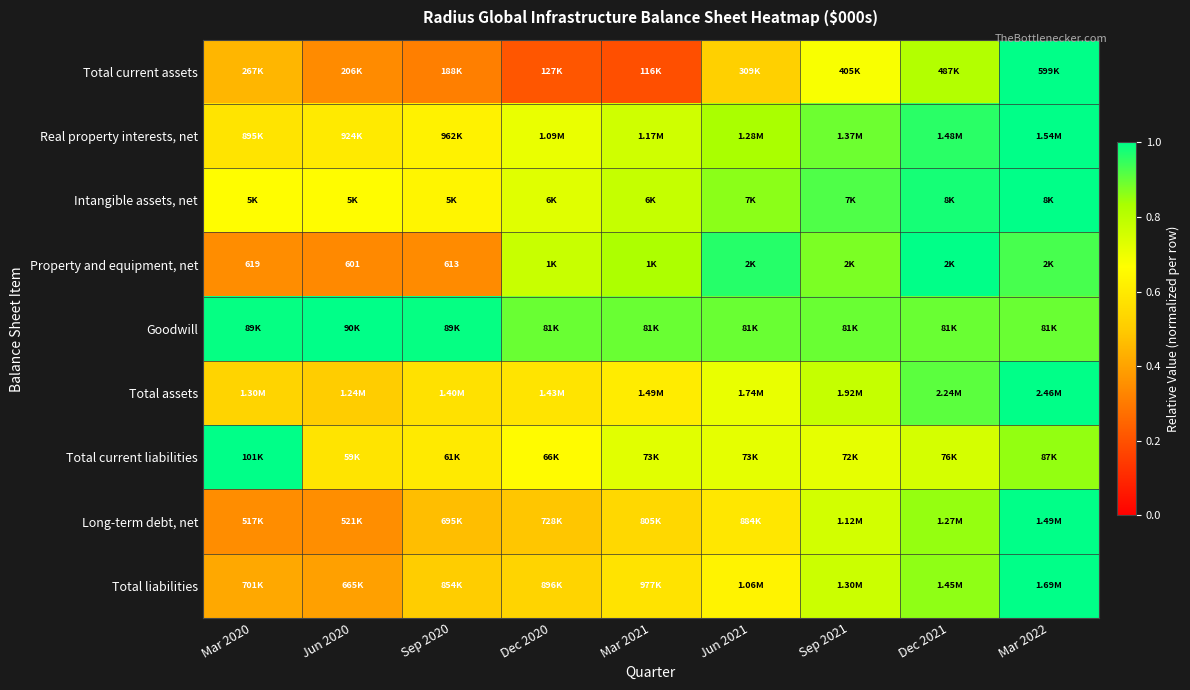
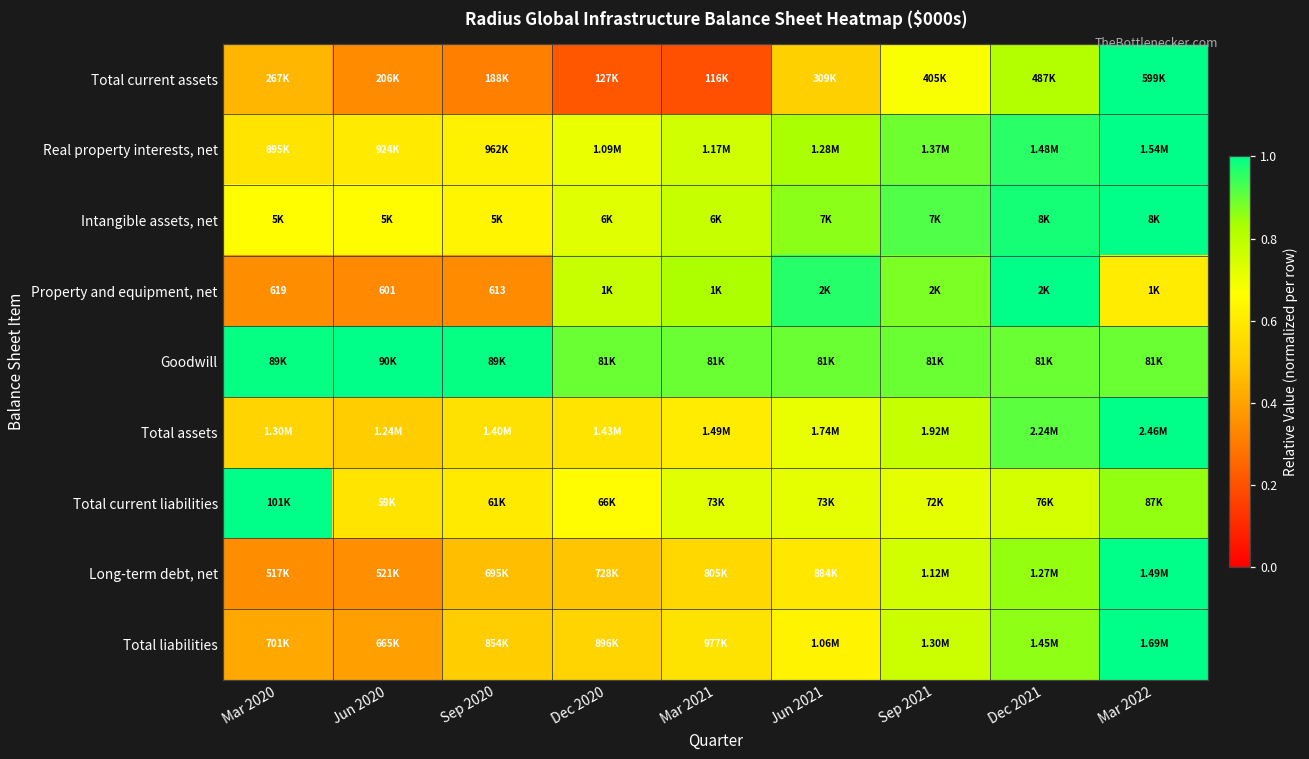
  {
    "Total current assets": {
      "Mar 2020": "267K",
      "Jun 2020": "206K",
      "Sep 2020": "188K",
      "Dec 2020": "127K",
      "Mar 2021": "116K",
      "Jun 2021": "309K",
      "Sep 2021": "405K",
      "Dec 2021": "487K",
      "Mar 2022": "599K"
    },
    "Real property interests, net": {
      "Mar 2020": "895K",
      "Jun 2020": "924K",
      "Sep 2020": "962K",
      "Dec 2020": "1.09M",
      "Mar 2021": "1.17M",
      "Jun 2021": "1.28M",
      "Sep 2021": "1.37M",
      "Dec 2021": "1.48M",
      "Mar 2022": "1.54M"
    },
    "Intangible assets, net": {
      "Mar 2020": "5K",
      "Jun 2020": "5K",
      "Sep 2020": "5K",
      "Dec 2020": "6K",
      "Mar 2021": "6K",
      "Jun 2021": "7K",
      "Sep 2021": "7K",
      "Dec 2021": "8K",
      "Mar 2022": "8K"
    },
    "Property and equipment, net": {
      "Mar 2020": "619",
      "Jun 2020": "601",
      "Sep 2020": "613",
      "Dec 2020": "1K",
      "Mar 2021": "1K",
      "Jun 2021": "2K",
      "Sep 2021": "2K",
      "Dec 2021": "2K",
-     "Mar 2022": "2K"
+     "Mar 2022": "1K"
    },
    "Goodwill": {
      "Mar 2020": "89K",
      "Jun 2020": "90K",
      "Sep 2020": "89K",
      "Dec 2020": "81K",
      "Mar 2021": "81K",
      "Jun 2021": "81K",
      "Sep 2021": "81K",
      "Dec 2021": "81K",
      "Mar 2022": "81K"
    },
    "Total assets": {
      "Mar 2020": "1.30M",
      "Jun 2020": "1.24M",
      "Sep 2020": "1.40M",
      "Dec 2020": "1.43M",
      "Mar 2021": "1.49M",
      "Jun 2021": "1.74M",
      "Sep 2021": "1.92M",
      "Dec 2021": "2.24M",
      "Mar 2022": "2.46M"
    },
    "Total current liabilities": {
      "Mar 2020": "101K",
      "Jun 2020": "59K",
      "Sep 2020": "61K",
      "Dec 2020": "66K",
      "Mar 2021": "73K",
      "Jun 2021": "73K",
      "Sep 2021": "72K",
      "Dec 2021": "76K",
      "Mar 2022": "87K"
    },
    "Long-term debt, net": {
      "Mar 2020": "517K",
      "Jun 2020": "521K",
      "Sep 2020": "695K",
      "Dec 2020": "728K",
      "Mar 2021": "805K",
      "Jun 2021": "884K",
      "Sep 2021": "1.12M",
      "Dec 2021": "1.27M",
      "Mar 2022": "1.49M"
    },
    "Total liabilities": {
      "Mar 2020": "701K",
      "Jun 2020": "665K",
      "Sep 2020": "854K",
      "Dec 2020": "896K",
      "Mar 2021": "977K",
      "Jun 2021": "1.06M",
      "Sep 2021": "1.30M",
      "Dec 2021": "1.45M",
      "Mar 2022": "1.69M"
    }
  }
